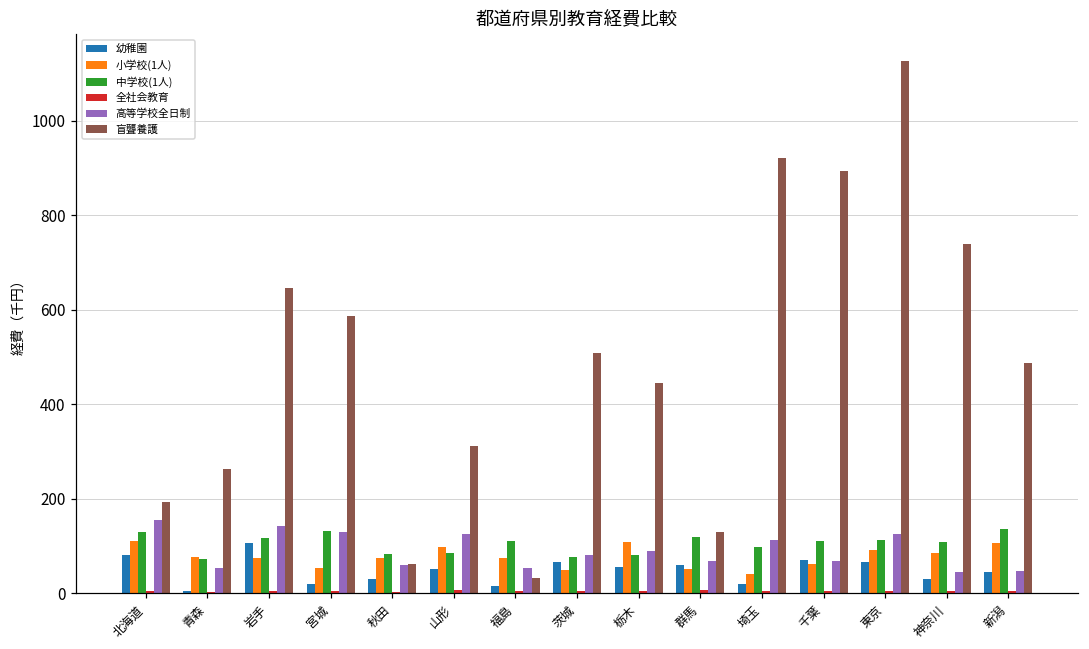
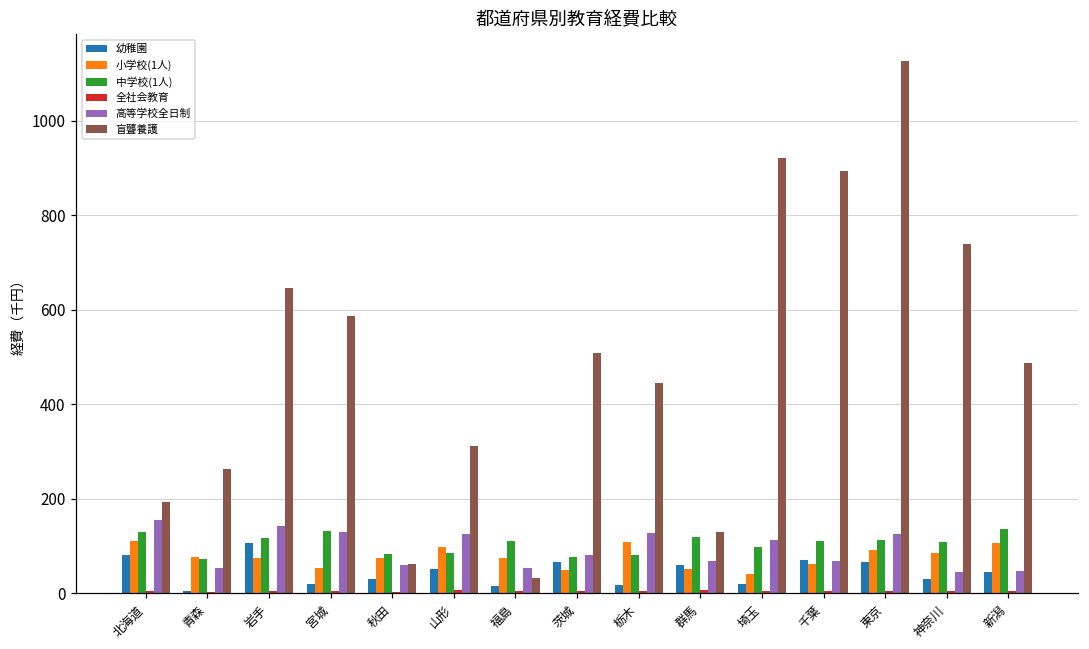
  {
    "幼稚園": {
      "北海道": 80,
      "岩手": 110,
      "宮城": 20,
      "秋田": 30,
      "山形": 50,
      "福島": 20,
      "茨城": 70,
-     "栃木": 60,
+     "栃木": 20,
      "群馬": 60,
      "埼玉": 20,
      "千葉": 70,
      "東京": 70,
      "神奈川": 30,
      "新潟": 40
    },
    "小学校(1人)": {
      "北海道": 110,
      "青森": 80,
      "岩手": 70,
      "宮城": 50,
      "秋田": 80,
      "山形": 100,
      "福島": 70,
      "茨城": 50,
      "栃木": 110,
      "群馬": 50,
      "埼玉": 40,
      "千葉": 60,
      "東京": 90,
      "神奈川": 90,
      "新潟": 110
    },
    "中学校(1人)": {
      "北海道": 130,
      "青森": 70,
      "岩手": 120,
      "宮城": 130,
      "秋田": 80,
      "山形": 80,
      "福島": 110,
      "茨城": 80,
      "栃木": 80,
      "群馬": 120,
      "埼玉": 100,
      "千葉": 110,
      "東京": 110,
      "神奈川": 110,
      "新潟": 140
    },
    "全社会教育": {
      "山形": 10,
      "群馬": 10
    },
    "高等学校全日制": {
      "北海道": 160,
      "青森": 50,
      "岩手": 140,
      "宮城": 130,
      "秋田": 60,
      "山形": 130,
      "福島": 50,
      "茨城": 80,
-     "栃木": 90,
+     "栃木": 130,
      "群馬": 70,
      "埼玉": 110,
      "千葉": 70,
      "東京": 130,
      "神奈川": 40,
      "新潟": 50
    },
    "盲聾養護": {
      "北海道": 190,
      "青森": 260,
      "岩手": 650,
      "宮城": 590,
      "秋田": 60,
      "山形": 310,
      "福島": 30,
      "茨城": 510,
      "栃木": 450,
      "群馬": 130,
      "埼玉": 920,
      "千葉": 890,
      "東京": 1130,
      "神奈川": 740,
      "新潟": 490
    }
  }
